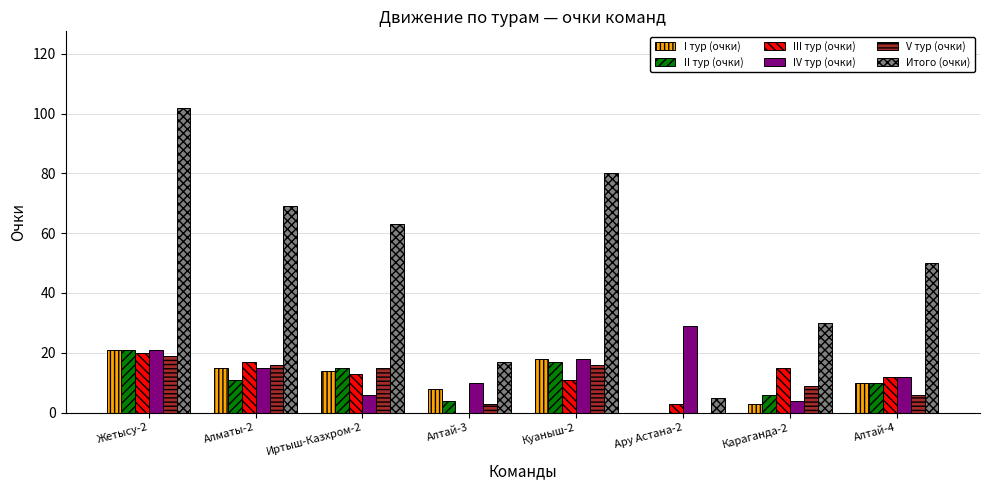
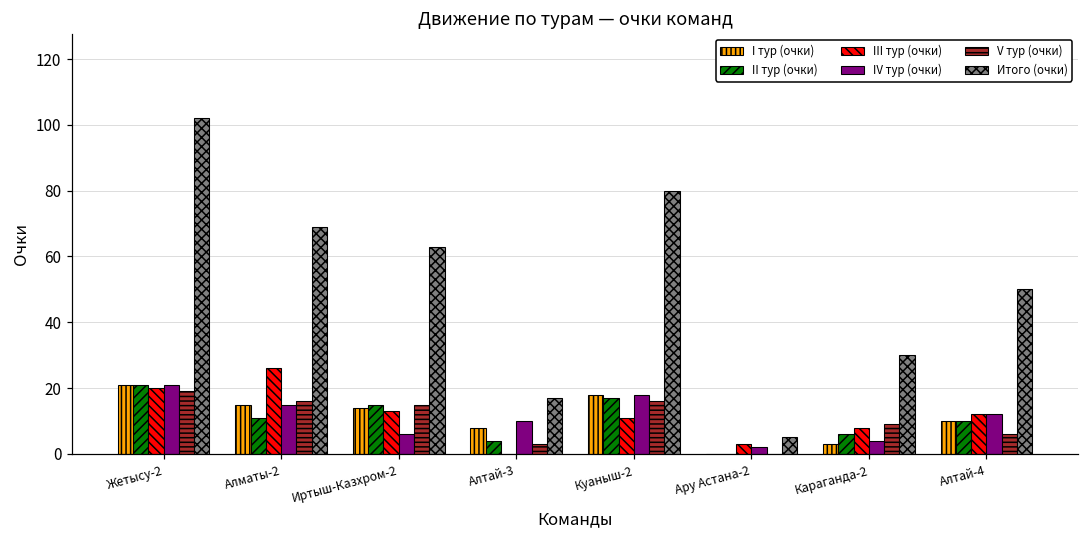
  {
    "I тур (очки)": {
      "Жетысу-2": 21,
      "Алматы-2": 15,
      "Иртыш-Казхром-2": 14,
      "Алтай-3": 8,
      "Куаныш-2": 18,
      "Ару Астана-2": 0,
      "Караганда-2": 3,
      "Алтай-4": 10
    },
    "II тур (очки)": {
      "Жетысу-2": 21,
      "Алматы-2": 11,
      "Иртыш-Казхром-2": 15,
      "Алтай-3": 4,
      "Куаныш-2": 17,
      "Ару Астана-2": 0,
      "Караганда-2": 6,
      "Алтай-4": 10
    },
    "III тур (очки)": {
      "Жетысу-2": 20,
-     "Алматы-2": 17,
+     "Алматы-2": 26,
      "Иртыш-Казхром-2": 13,
      "Алтай-3": 0,
      "Куаныш-2": 11,
      "Ару Астана-2": 3,
-     "Караганда-2": 15,
+     "Караганда-2": 8,
      "Алтай-4": 12
    },
    "IV тур (очки)": {
      "Жетысу-2": 21,
      "Алматы-2": 15,
      "Иртыш-Казхром-2": 6,
      "Алтай-3": 10,
      "Куаныш-2": 18,
-     "Ару Астана-2": 29,
+     "Ару Астана-2": 2,
      "Караганда-2": 4,
      "Алтай-4": 12
    },
    "V тур (очки)": {
      "Жетысу-2": 19,
      "Алматы-2": 16,
      "Иртыш-Казхром-2": 15,
      "Алтай-3": 3,
      "Куаныш-2": 16,
      "Ару Астана-2": 0,
      "Караганда-2": 9,
      "Алтай-4": 6
    },
    "Итого (очки)": {
      "Жетысу-2": 102,
      "Алматы-2": 69,
      "Иртыш-Казхром-2": 63,
      "Алтай-3": 17,
      "Куаныш-2": 80,
      "Ару Астана-2": 5,
      "Караганда-2": 30,
      "Алтай-4": 50
    }
  }
